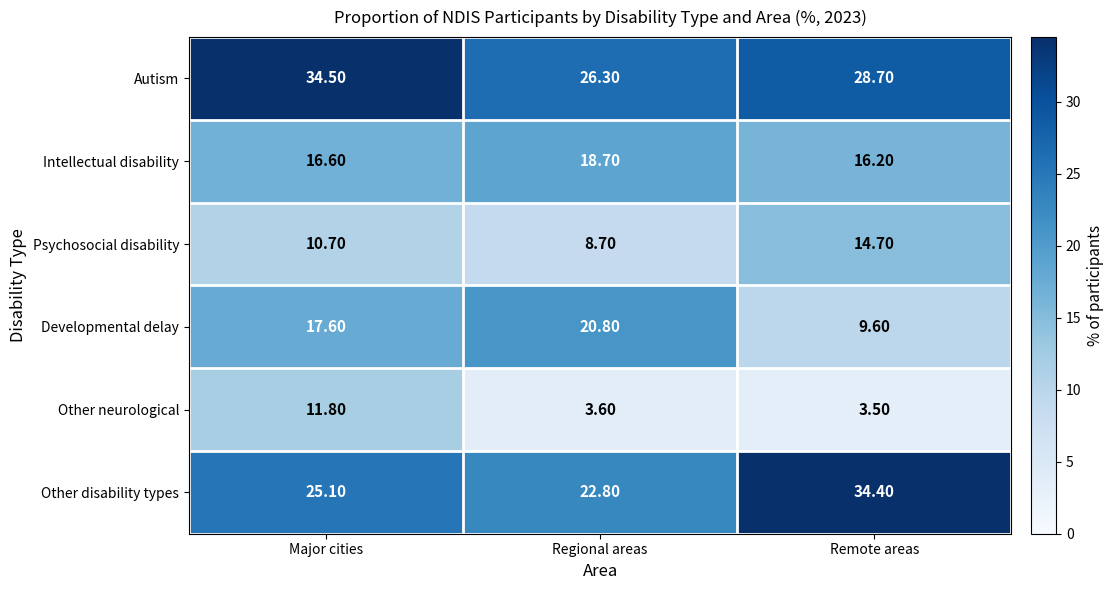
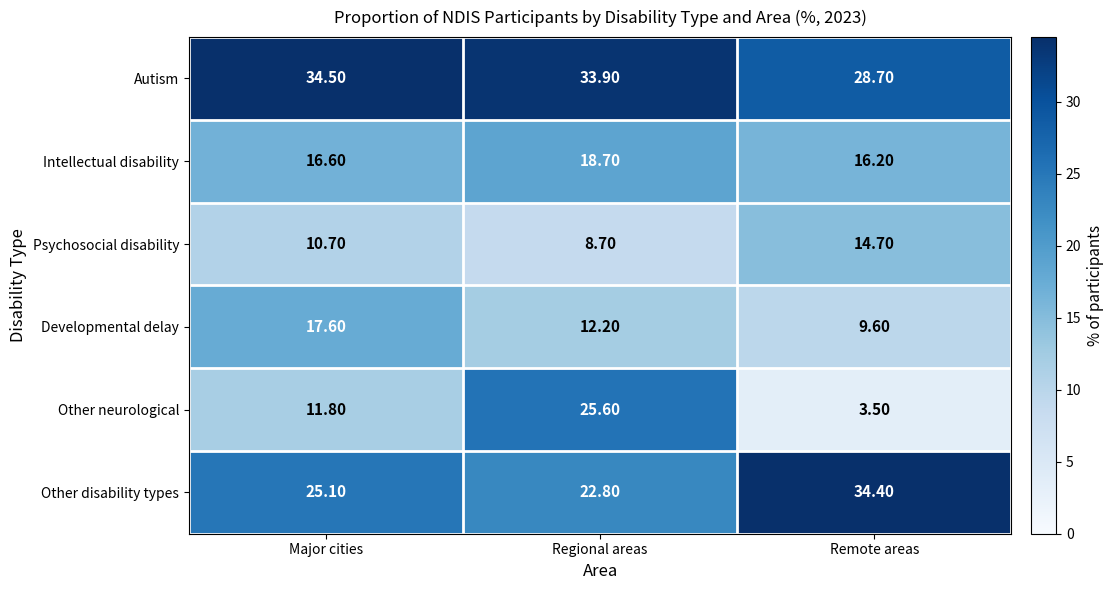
  {
    "Autism": {
      "Major cities": 34.50,
-     "Regional areas": 26.30,
+     "Regional areas": 33.90,
      "Remote areas": 28.70
    },
    "Intellectual disability": {
      "Major cities": 16.60,
      "Regional areas": 18.70,
      "Remote areas": 16.20
    },
    "Psychosocial disability": {
      "Major cities": 10.70,
      "Regional areas": 8.70,
      "Remote areas": 14.70
    },
    "Developmental delay": {
      "Major cities": 17.60,
-     "Regional areas": 20.80,
+     "Regional areas": 12.20,
      "Remote areas": 9.60
    },
    "Other neurological": {
      "Major cities": 11.80,
-     "Regional areas": 3.60,
+     "Regional areas": 25.60,
      "Remote areas": 3.50
    },
    "Other disability types": {
      "Major cities": 25.10,
      "Regional areas": 22.80,
      "Remote areas": 34.40
    }
  }
